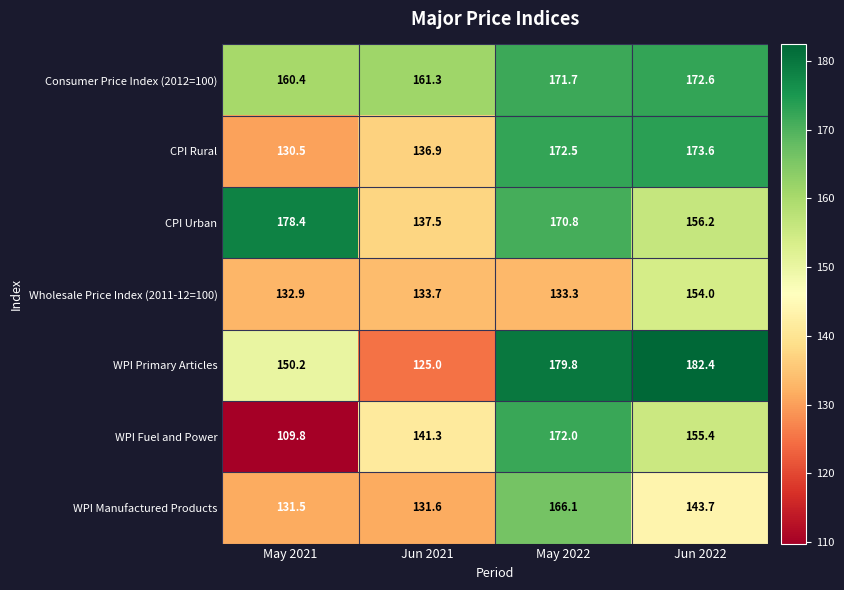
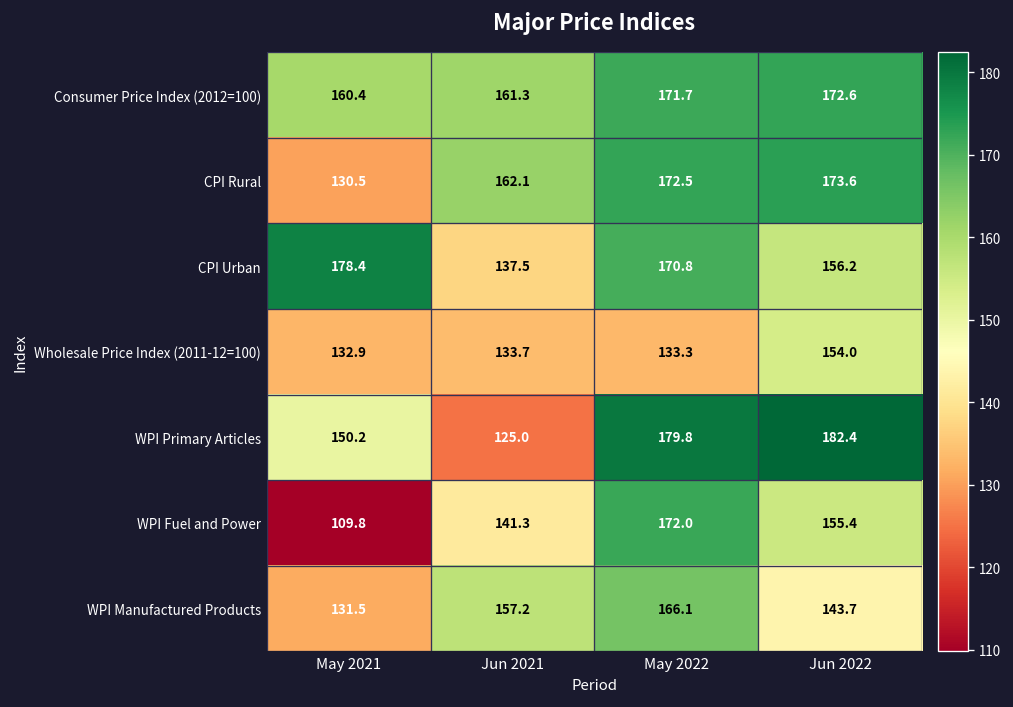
  {
    "Consumer Price Index (2012=100)": {
      "May 2021": 160.4,
      "Jun 2021": 161.3,
      "May 2022": 171.7,
      "Jun 2022": 172.6
    },
    "CPI Rural": {
      "May 2021": 130.5,
-     "Jun 2021": 136.9,
+     "Jun 2021": 162.1,
      "May 2022": 172.5,
      "Jun 2022": 173.6
    },
    "CPI Urban": {
      "May 2021": 178.4,
      "Jun 2021": 137.5,
      "May 2022": 170.8,
      "Jun 2022": 156.2
    },
    "Wholesale Price Index (2011-12=100)": {
      "May 2021": 132.9,
      "Jun 2021": 133.7,
      "May 2022": 133.3,
      "Jun 2022": 154.0
    },
    "WPI Primary Articles": {
      "May 2021": 150.2,
      "Jun 2021": 125.0,
      "May 2022": 179.8,
      "Jun 2022": 182.4
    },
    "WPI Fuel and Power": {
      "May 2021": 109.8,
      "Jun 2021": 141.3,
      "May 2022": 172.0,
      "Jun 2022": 155.4
    },
    "WPI Manufactured Products": {
      "May 2021": 131.5,
-     "Jun 2021": 131.6,
+     "Jun 2021": 157.2,
      "May 2022": 166.1,
      "Jun 2022": 143.7
    }
  }
